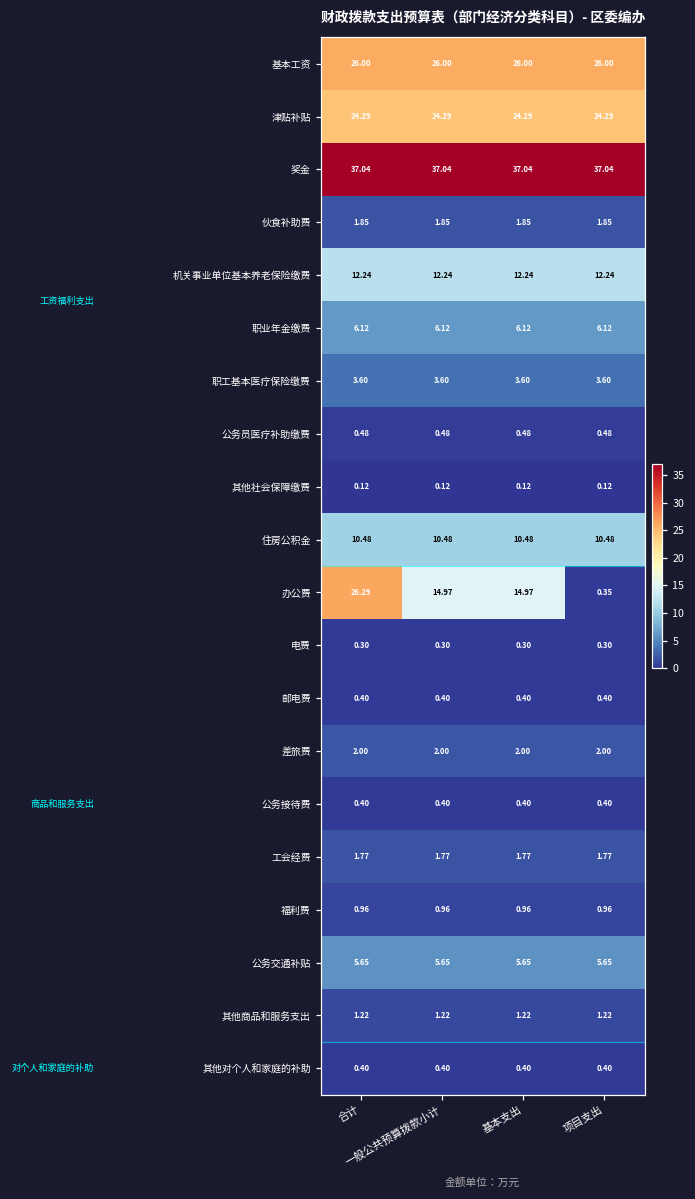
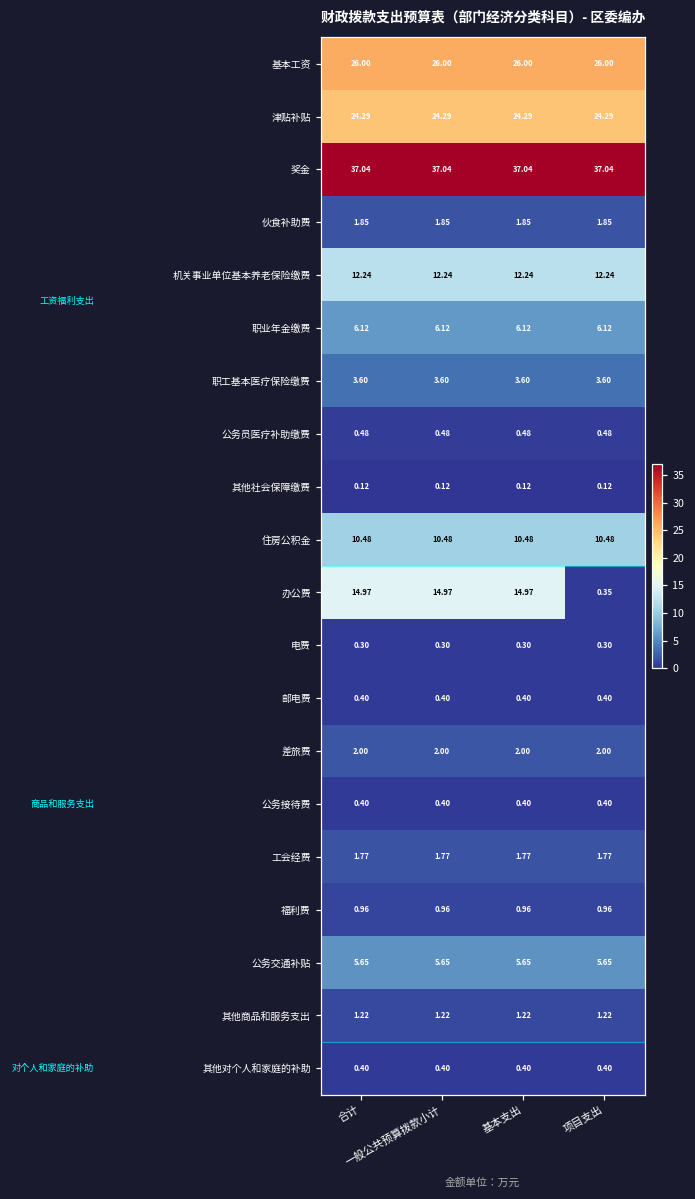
  {
    "基本工资": {
      "合计": 26.00,
      "一般公共预算拨款小计": 26.00,
      "基本支出": 26.00,
      "项目支出": 26.00
    },
    "津贴补贴": {
      "合计": 24.29,
      "一般公共预算拨款小计": 24.29,
      "基本支出": 24.29,
      "项目支出": 24.29
    },
    "奖金": {
      "合计": 37.04,
      "一般公共预算拨款小计": 37.04,
      "基本支出": 37.04,
      "项目支出": 37.04
    },
    "伙食补助费": {
      "合计": 1.85,
      "一般公共预算拨款小计": 1.85,
      "基本支出": 1.85,
      "项目支出": 1.85
    },
    "机关事业单位基本养老保险缴费": {
      "合计": 12.24,
      "一般公共预算拨款小计": 12.24,
      "基本支出": 12.24,
      "项目支出": 12.24
    },
    "职业年金缴费": {
      "合计": 6.12,
      "一般公共预算拨款小计": 6.12,
      "基本支出": 6.12,
      "项目支出": 6.12
    },
    "职工基本医疗保险缴费": {
      "合计": 3.60,
      "一般公共预算拨款小计": 3.60,
      "基本支出": 3.60,
      "项目支出": 3.60
    },
    "公务员医疗补助缴费": {
      "合计": 0.48,
      "一般公共预算拨款小计": 0.48,
      "基本支出": 0.48,
      "项目支出": 0.48
    },
    "其他社会保障缴费": {
      "合计": 0.12,
      "一般公共预算拨款小计": 0.12,
      "基本支出": 0.12,
      "项目支出": 0.12
    },
    "住房公积金": {
      "合计": 10.48,
      "一般公共预算拨款小计": 10.48,
      "基本支出": 10.48,
      "项目支出": 10.48
    },
    "办公费": {
-     "合计": 26.29,
+     "合计": 14.97,
      "一般公共预算拨款小计": 14.97,
      "基本支出": 14.97,
      "项目支出": 0.35
    },
    "电费": {
      "合计": 0.30,
      "一般公共预算拨款小计": 0.30,
      "基本支出": 0.30,
      "项目支出": 0.30
    },
    "邮电费": {
      "合计": 0.40,
      "一般公共预算拨款小计": 0.40,
      "基本支出": 0.40,
      "项目支出": 0.40
    },
    "差旅费": {
      "合计": 2.00,
      "一般公共预算拨款小计": 2.00,
      "基本支出": 2.00,
      "项目支出": 2.00
    },
    "公务接待费": {
      "合计": 0.40,
      "一般公共预算拨款小计": 0.40,
      "基本支出": 0.40,
      "项目支出": 0.40
    },
    "工会经费": {
      "合计": 1.77,
      "一般公共预算拨款小计": 1.77,
      "基本支出": 1.77,
      "项目支出": 1.77
    },
    "福利费": {
      "合计": 0.96,
      "一般公共预算拨款小计": 0.96,
      "基本支出": 0.96,
      "项目支出": 0.96
    },
    "公务交通补贴": {
      "合计": 5.65,
      "一般公共预算拨款小计": 5.65,
      "基本支出": 5.65,
      "项目支出": 5.65
    },
    "其他商品和服务支出": {
      "合计": 1.22,
      "一般公共预算拨款小计": 1.22,
      "基本支出": 1.22,
      "项目支出": 1.22
    },
    "其他对个人和家庭的补助": {
      "合计": 0.40,
      "一般公共预算拨款小计": 0.40,
      "基本支出": 0.40,
      "项目支出": 0.40
    }
  }
